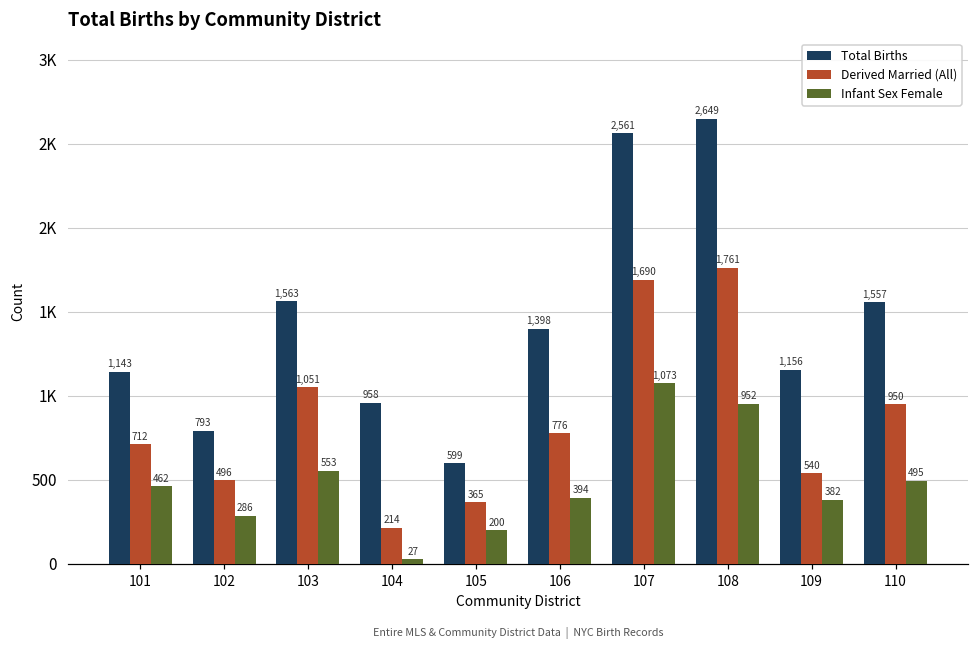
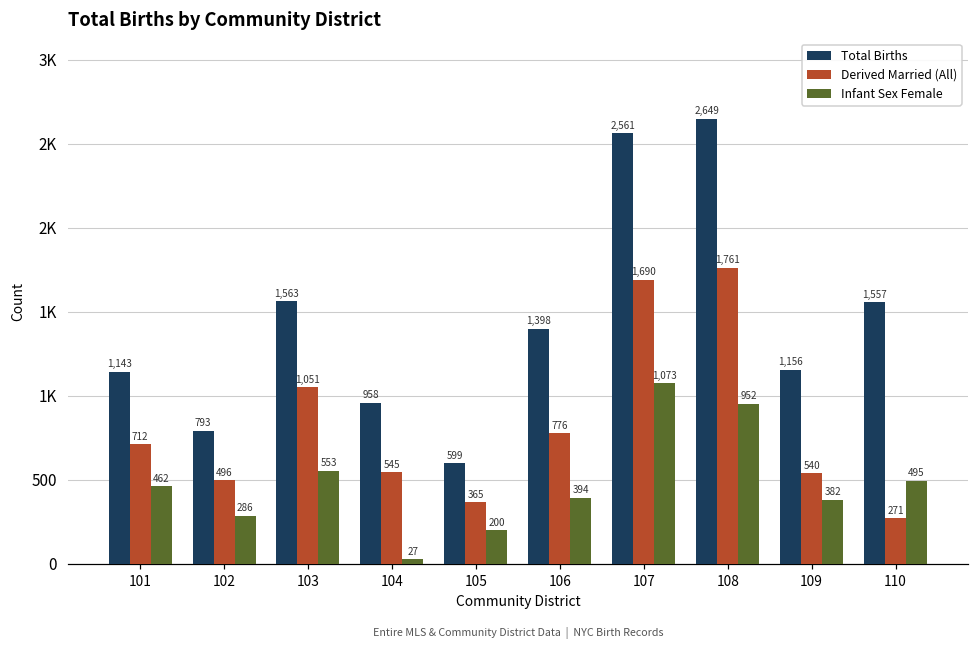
  {
    "Total Births": {
      "101": "1,143",
      "102": "793",
      "103": "1,563",
      "104": "958",
      "105": "599",
      "106": "1,398",
      "107": "2,561",
      "108": "2,649",
      "109": "1,156",
      "110": "1,557"
    },
    "Derived Married (All)": {
      "101": "712",
      "102": "496",
      "103": "1,051",
-     "104": "214",
+     "104": "545",
      "105": "365",
      "106": "776",
      "107": "1,690",
      "108": "1,761",
      "109": "540",
-     "110": "950"
+     "110": "271"
    },
    "Infant Sex Female": {
      "101": "462",
      "102": "286",
      "103": "553",
      "104": "27",
      "105": "200",
      "106": "394",
      "107": "1,073",
      "108": "952",
      "109": "382",
      "110": "495"
    }
  }
